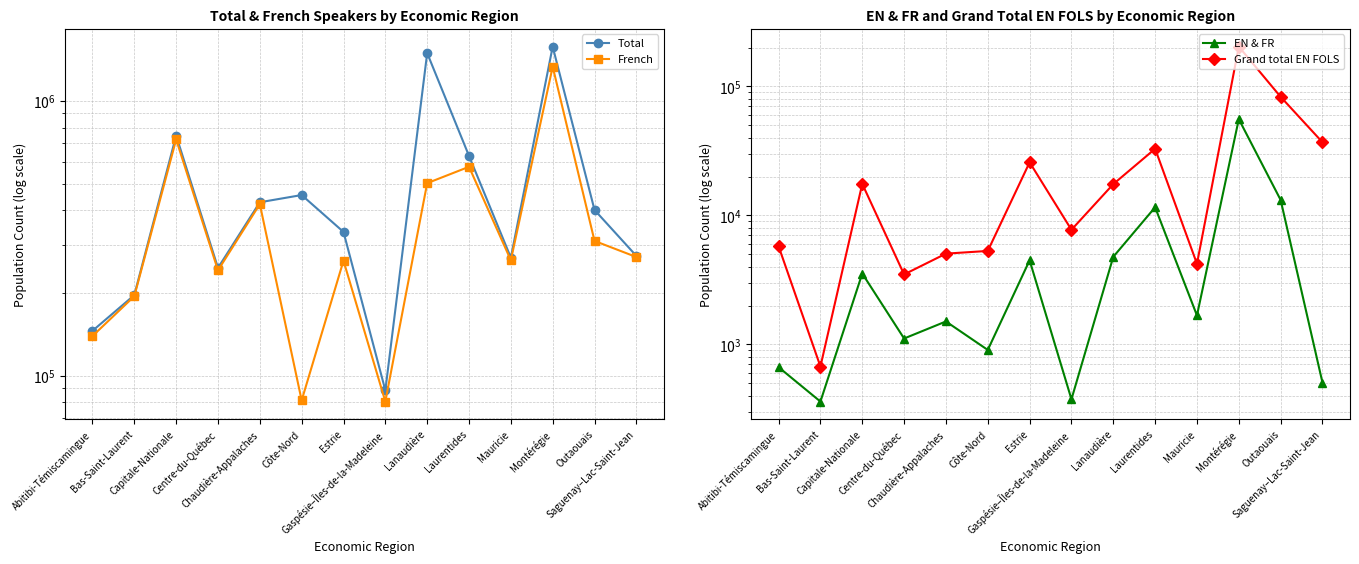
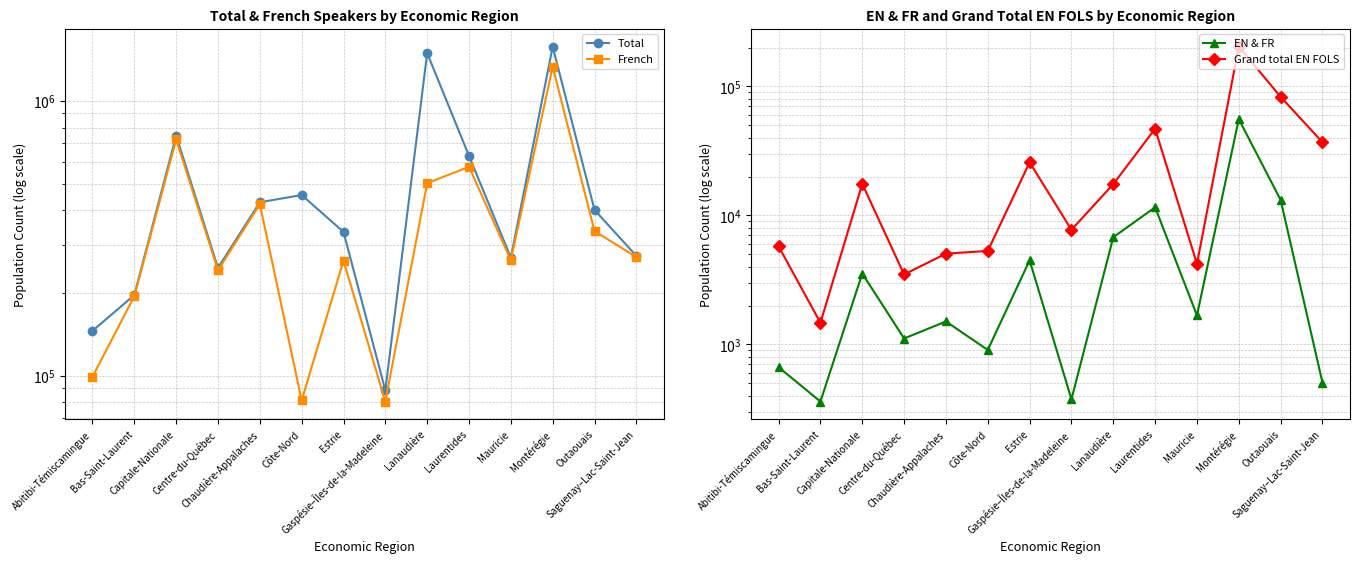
  {
    "Total & French Speakers by Economic Region": {
      "Total": {
        "Abitibi-Témiscamingue": 150000,
        "Capitale-Nationale": 750000,
        "Côte-Nord": 450000,
        "Estrie": 330000,
        "Gaspésie–Îles-de-la-Madeleine": 89000,
        "Lanaudière": 1500000,
        "Laurentides": 630000,
        "Mauricie": 270000,
        "Montérégie": 1600000,
        "Outaouais": 400000
      },
      "French": {
-       "Abitibi-Témiscamingue": 140000,
+       "Abitibi-Témiscamingue": 99000,
        "Capitale-Nationale": 720000,
        "Côte-Nord": 81000,
        "Estrie": 260000,
        "Gaspésie–Îles-de-la-Madeleine": 81000,
        "Lanaudière": 500000,
        "Laurentides": 580000,
        "Mauricie": 260000,
        "Montérégie": 1300000,
-       "Outaouais": 310000
+       "Outaouais": 340000
      }
    },
    "EN & FR and Grand Total EN FOLS by Economic Region": {
      "EN & FR": {
        "Abitibi-Témiscamingue": 700,
        "Bas-Saint-Laurent": 360,
        "Capitale-Nationale": 3500,
        "Centre-du-Québec": 1100,
        "Chaudière-Appalaches": 1500,
        "Côte-Nord": 900,
        "Estrie": 4500,
        "Gaspésie–Îles-de-la-Madeleine": 380,
-       "Lanaudière": 4800,
+       "Lanaudière": 7000,
        "Laurentides": 12000,
        "Mauricie": 1700,
        "Montérégie": 56000,
        "Outaouais": 13000,
        "Saguenay–Lac-Saint-Jean": 510
      },
      "Grand total EN FOLS": {
        "Abitibi-Témiscamingue": 6000,
-       "Bas-Saint-Laurent": 700,
+       "Bas-Saint-Laurent": 1500,
        "Capitale-Nationale": 18000,
        "Centre-du-Québec": 3500,
        "Chaudière-Appalaches": 5100,
        "Côte-Nord": 5300,
        "Estrie": 26000,
        "Gaspésie–Îles-de-la-Madeleine": 8000,
        "Lanaudière": 17000,
-       "Laurentides": 33000,
+       "Laurentides": 47000,
        "Mauricie": 4200,
        "Outaouais": 80000,
        "Saguenay–Lac-Saint-Jean": 37000
      }
    }
  }
